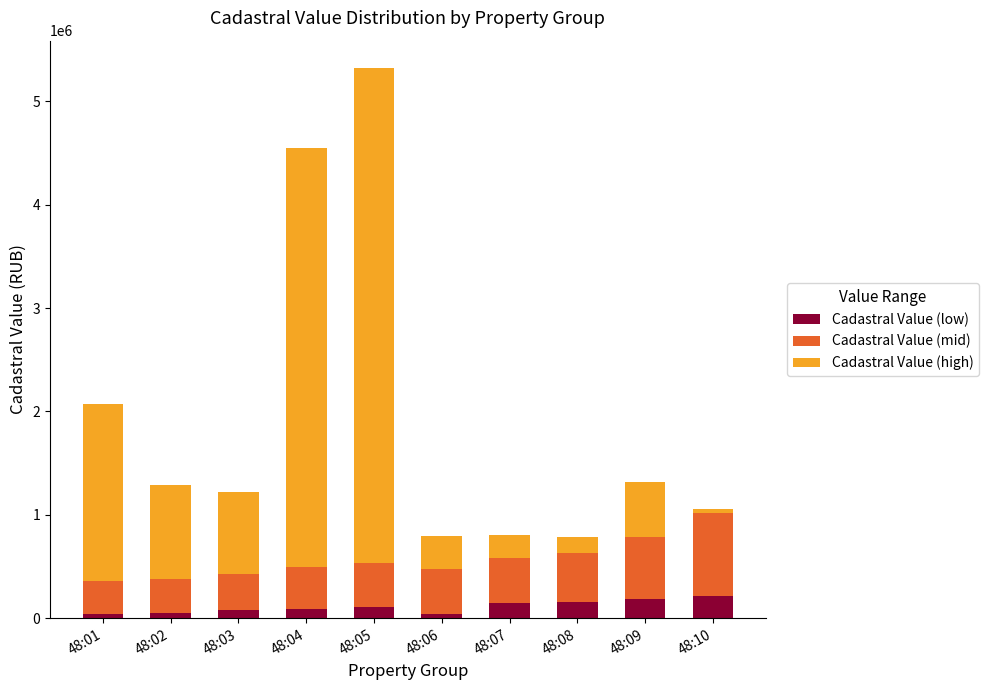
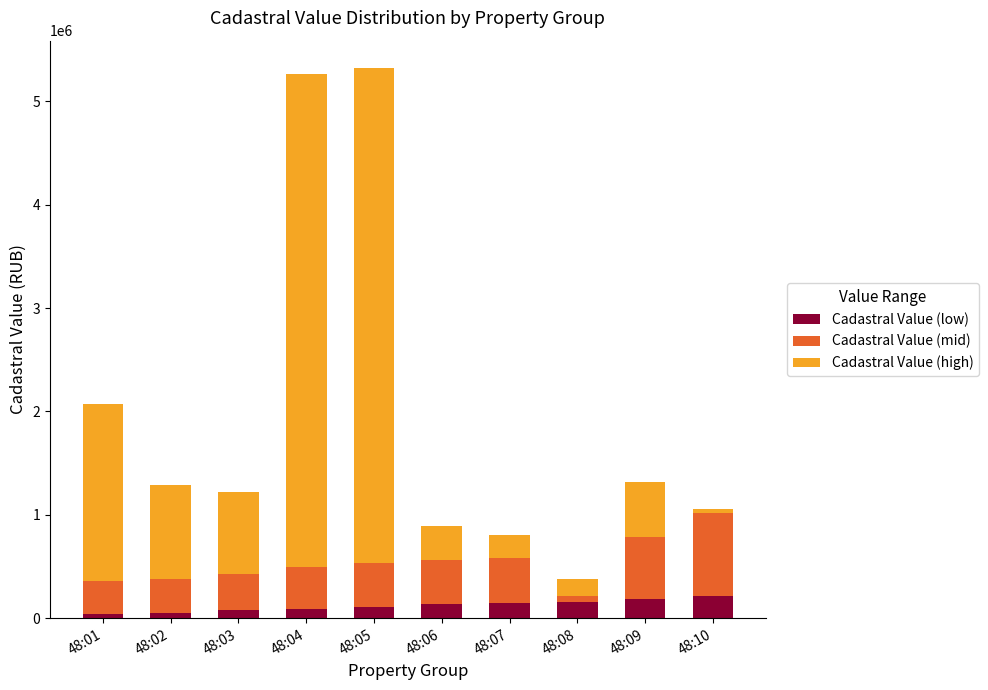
  {
    "Cadastral Value (low)": {
      "48:01": 40000,
      "48:02": 50000,
      "48:03": 80000,
      "48:04": 90000,
      "48:05": 110000,
-     "48:06": 40000,
+     "48:06": 140000,
      "48:07": 140000,
      "48:08": 160000,
      "48:09": 180000,
      "48:10": 220000
    },
    "Cadastral Value (mid)": {
      "48:01": 320000,
      "48:02": 330000,
      "48:03": 340000,
      "48:04": 400000,
      "48:05": 420000,
      "48:06": 430000,
      "48:07": 440000,
-     "48:08": 470000,
+     "48:08": 60000,
      "48:09": 600000,
      "48:10": 800000
    },
    "Cadastral Value (high)": {
      "48:01": 1710000,
      "48:02": 910000,
      "48:03": 790000,
-     "48:04": 4060000,
+     "48:04": 4770000,
      "48:05": 4790000,
      "48:06": 320000,
      "48:07": 220000,
      "48:08": 160000,
      "48:09": 530000,
      "48:10": 40000
    }
  }
